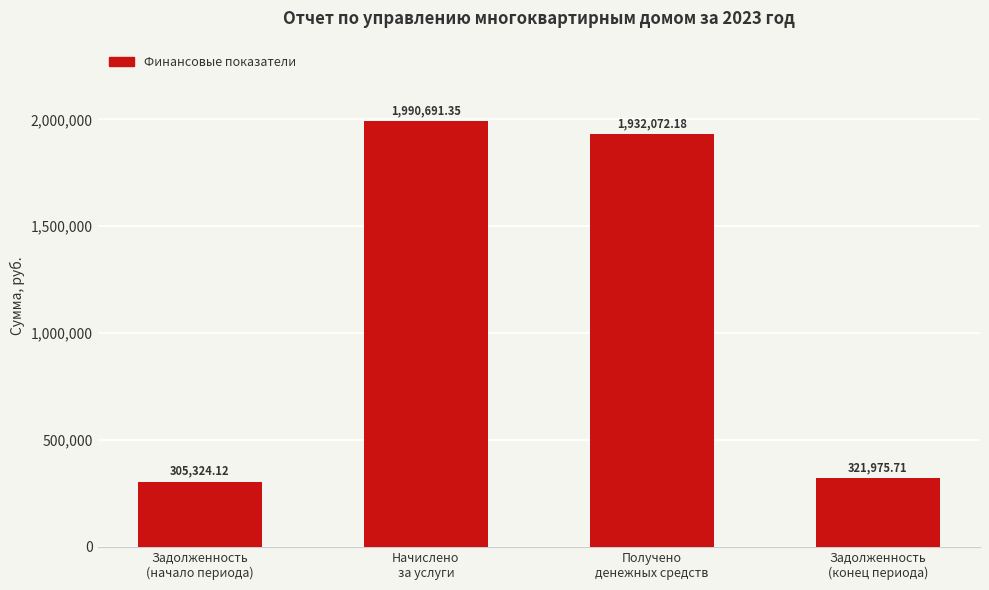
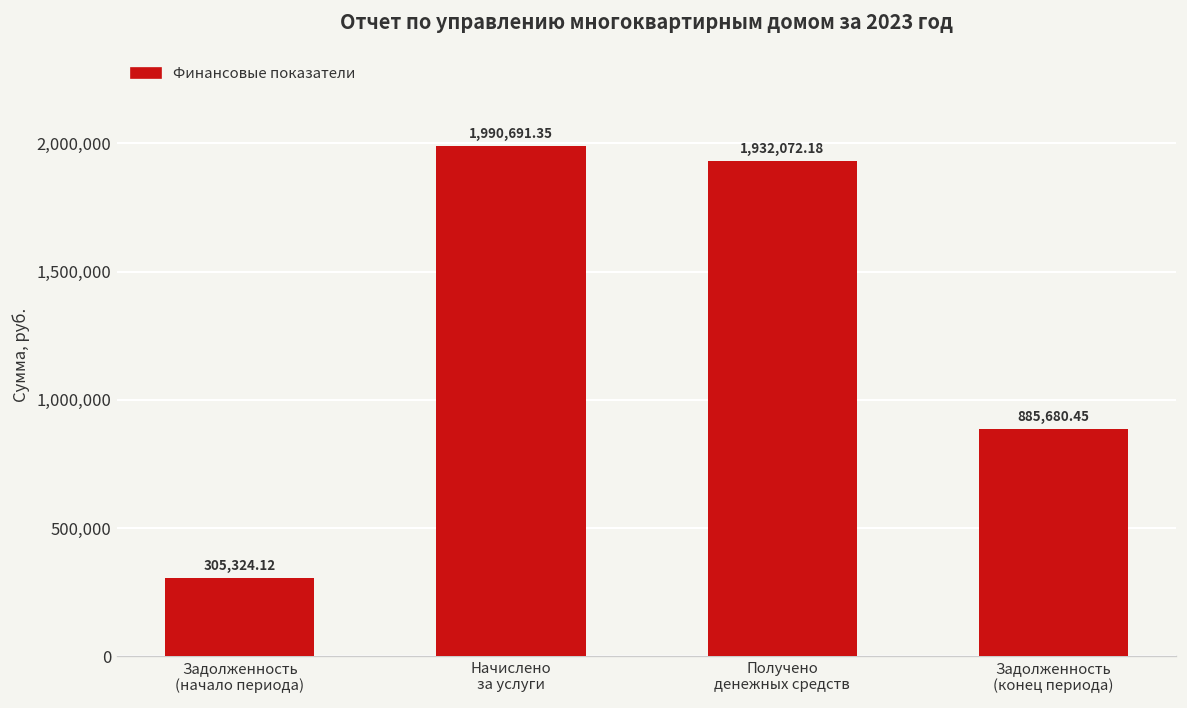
  {
    "Задолженность (начало периода)": "305,324.12",
    "Начислено за услуги": "1,990,691.35",
    "Получено денежных средств": "1,932,072.18",
-   "Задолженность (конец периода)": "321,975.71"
+   "Задолженность (конец периода)": "885,680.45"
  }
